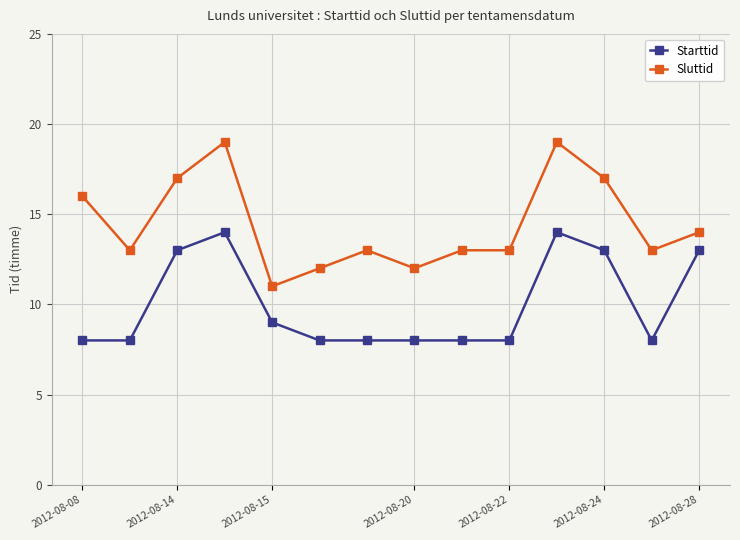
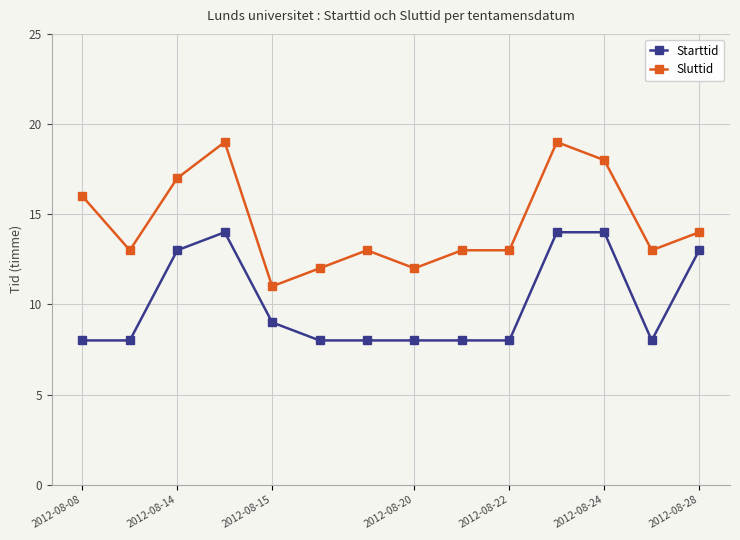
  {
    "Starttid": {
      "2012-08-08": 8,
      "2012-08-15": 9,
-     "2012-08-24": 13
+     "2012-08-24": 14
    },
    "Sluttid": {
      "2012-08-08": 16,
      "2012-08-15": 11,
-     "2012-08-24": 17
+     "2012-08-24": 18
    }
  }
